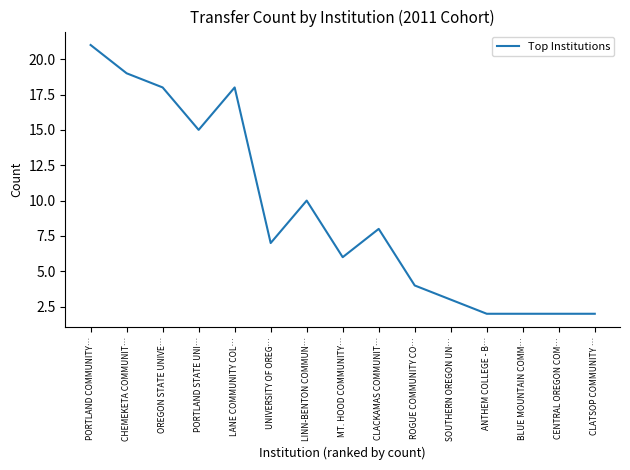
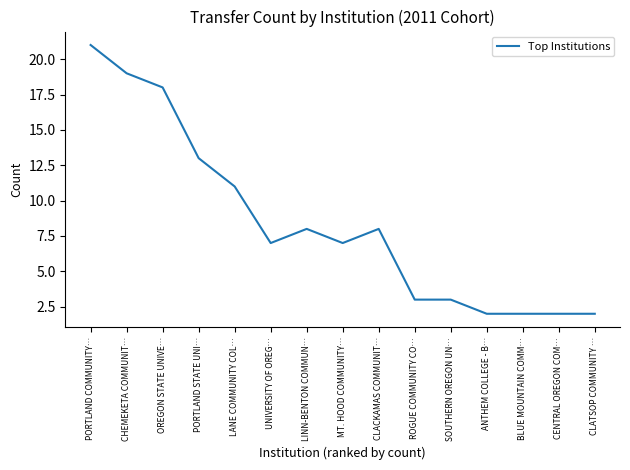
  {
    "PORTLAND COMMUNITY…": 21,
    "CHEMEKETA COMMUNIT…": 19,
    "OREGON STATE UNIVE…": 18,
-   "PORTLAND STATE UNI…": 15,
-   "LANE COMMUNITY COL…": 18,
+   "PORTLAND STATE UNI…": 13,
+   "LANE COMMUNITY COL…": 11,
    "UNIVERSITY OF OREG…": 7,
-   "LINN-BENTON COMMUN…": 10,
-   "MT. HOOD COMMUNITY…": 6,
+   "LINN-BENTON COMMUN…": 8,
+   "MT. HOOD COMMUNITY…": 7,
    "CLACKAMAS COMMUNIT…": 8,
-   "ROGUE COMMUNITY CO…": 4,
+   "ROGUE COMMUNITY CO…": 3,
    "SOUTHERN OREGON UN…": 3,
    "ANTHEM COLLEGE - B…": 2,
    "BLUE MOUNTAIN COMM…": 2,
    "CENTRAL OREGON COM…": 2,
    "CLATSOP COMMUNITY …": 2
  }
